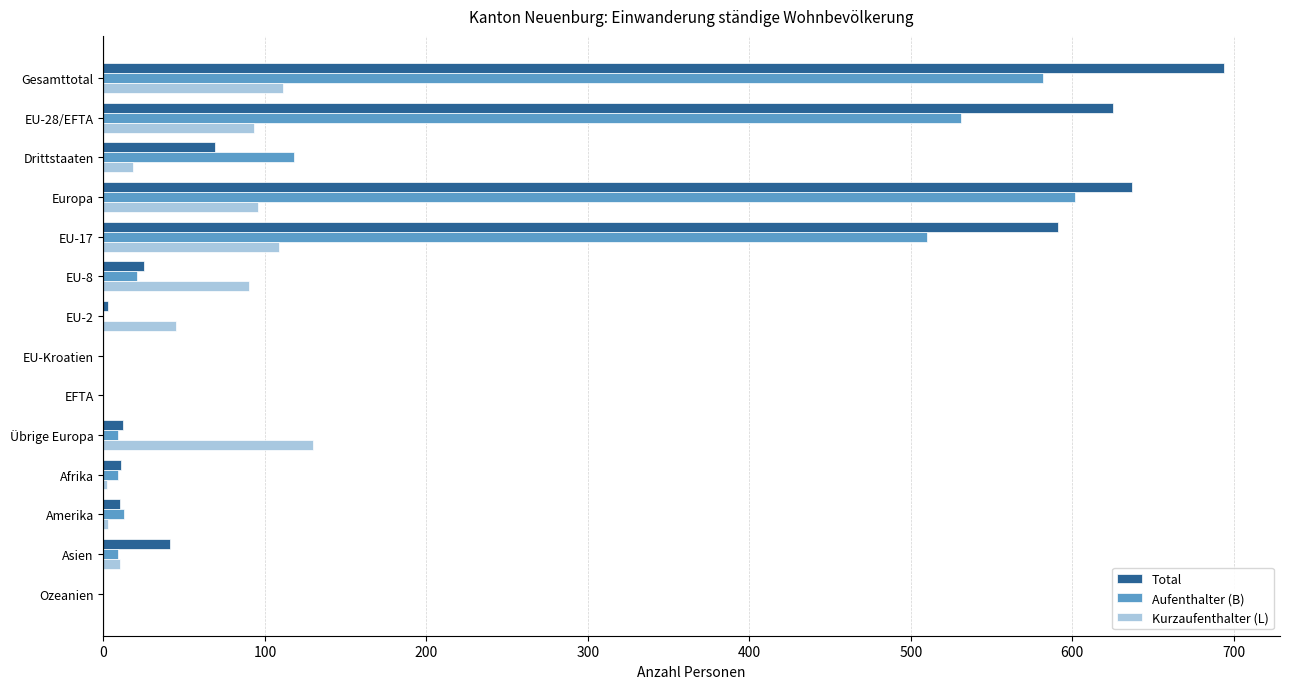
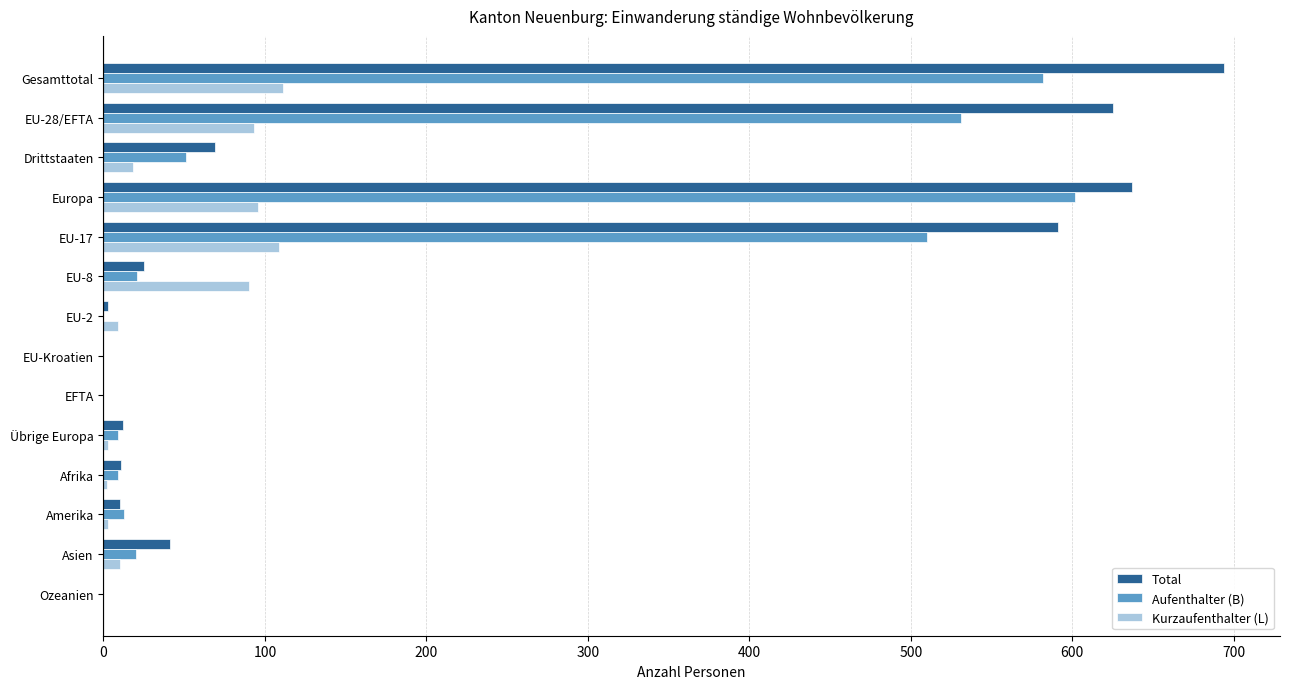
  {
    "Total": {
      "Gesamttotal": 694,
      "EU-28/EFTA": 625,
      "Drittstaaten": 69,
      "Europa": 637,
      "EU-17": 591,
      "EU-8": 25,
      "EU-2": 3,
      "EU-Kroatien": 0,
      "EFTA": 0,
      "Übrige Europa": 12,
      "Afrika": 11,
      "Amerika": 10,
      "Asien": 41,
      "Ozeanien": 0
    },
    "Aufenthalter (B)": {
      "Gesamttotal": 582,
      "EU-28/EFTA": 531,
-     "Drittstaaten": 118,
+     "Drittstaaten": 51,
      "Europa": 602,
      "EU-17": 510,
      "EU-8": 21,
      "EU-2": 0,
      "EU-Kroatien": 0,
      "EFTA": 0,
      "Übrige Europa": 9,
      "Afrika": 9,
      "Amerika": 13,
-     "Asien": 9,
+     "Asien": 20,
      "Ozeanien": 0
    },
    "Kurzaufenthalter (L)": {
      "Gesamttotal": 111,
      "EU-28/EFTA": 93,
      "Drittstaaten": 18,
      "Europa": 96,
      "EU-17": 109,
      "EU-8": 90,
-     "EU-2": 45,
+     "EU-2": 9,
      "EU-Kroatien": 0,
      "EFTA": 0,
-     "Übrige Europa": 130,
+     "Übrige Europa": 3,
      "Afrika": 2,
      "Amerika": 3,
      "Asien": 10,
      "Ozeanien": 0
    }
  }
